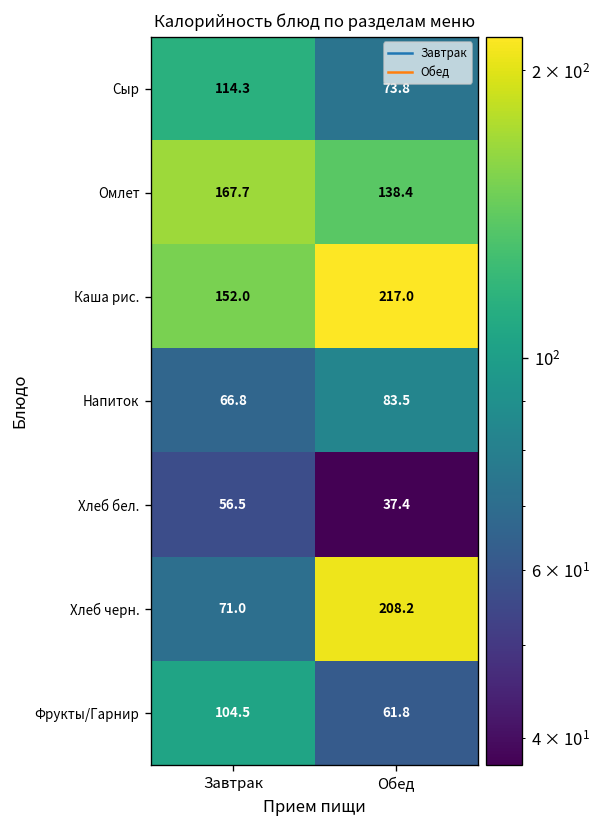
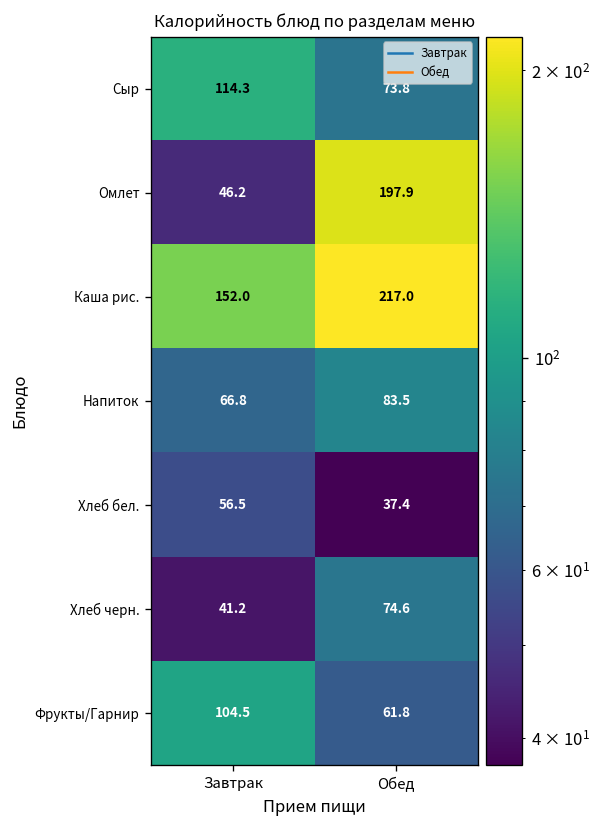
  {
    "Сыр": {
      "Завтрак": 114.3
    },
    "Омлет": {
-     "Завтрак": 167.7,
-     "Обед": 138.4
+     "Завтрак": 46.2,
+     "Обед": 197.9
    },
    "Каша рис.": {
      "Завтрак": 152.0,
      "Обед": 217.0
    },
    "Напиток": {
      "Завтрак": 66.8,
      "Обед": 83.5
    },
    "Хлеб бел.": {
      "Завтрак": 56.5,
      "Обед": 37.4
    },
    "Хлеб черн.": {
-     "Завтрак": 71.0,
-     "Обед": 208.2
+     "Завтрак": 41.2,
+     "Обед": 74.6
    },
    "Фрукты/Гарнир": {
      "Завтрак": 104.5,
      "Обед": 61.8
    }
  }
